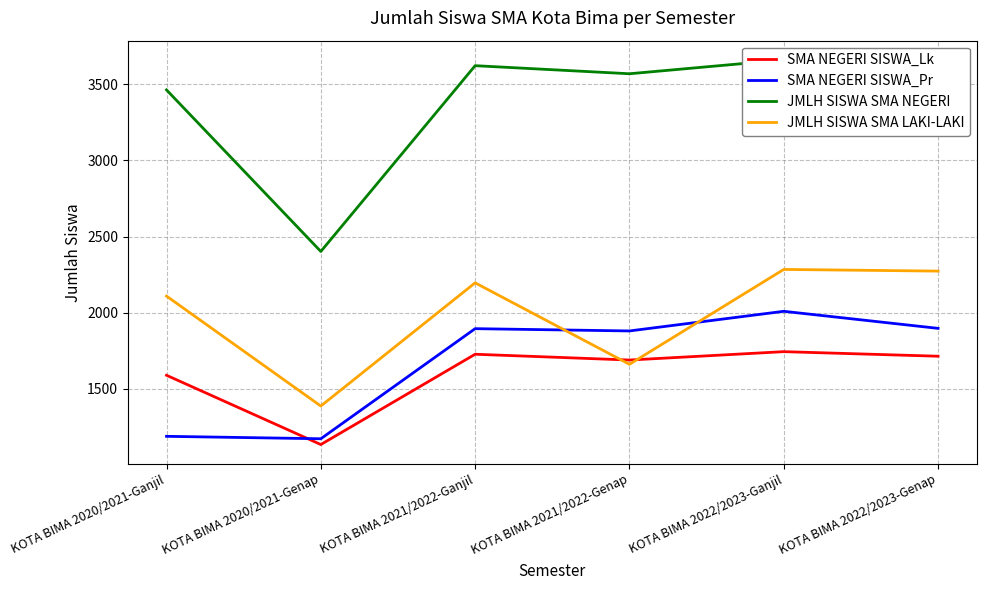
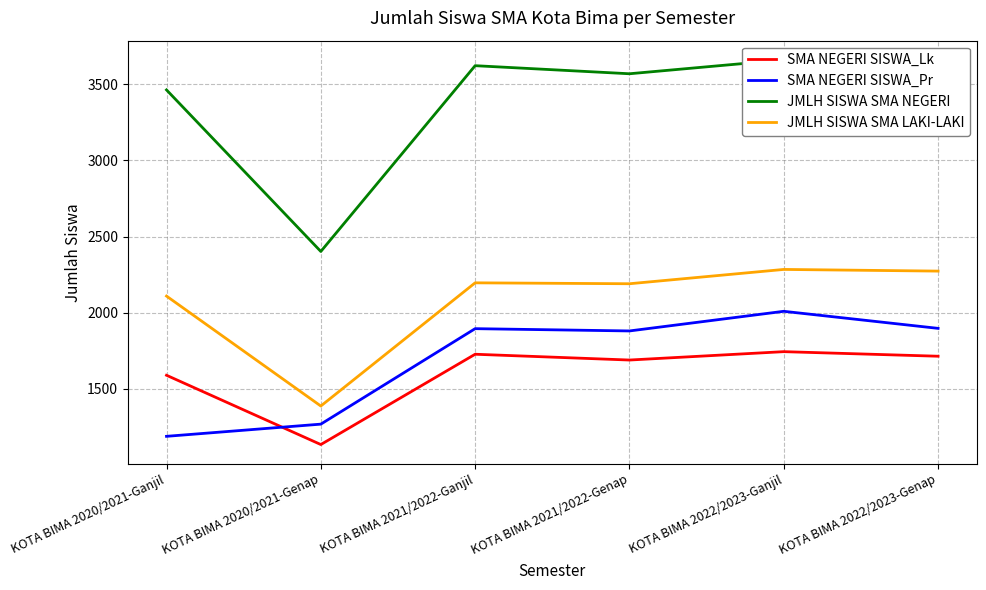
  {
    "SMA NEGERI SISWA_Lk": {
      "KOTA BIMA 2020/2021-Ganjil": 1590,
      "KOTA BIMA 2020/2021-Genap": 1130,
      "KOTA BIMA 2021/2022-Ganjil": 1730,
      "KOTA BIMA 2021/2022-Genap": 1690,
      "KOTA BIMA 2022/2023-Ganjil": 1740,
      "KOTA BIMA 2022/2023-Genap": 1710
    },
    "SMA NEGERI SISWA_Pr": {
      "KOTA BIMA 2020/2021-Ganjil": 1190,
-     "KOTA BIMA 2020/2021-Genap": 1170,
+     "KOTA BIMA 2020/2021-Genap": 1270,
      "KOTA BIMA 2021/2022-Ganjil": 1900,
      "KOTA BIMA 2021/2022-Genap": 1880,
      "KOTA BIMA 2022/2023-Ganjil": 2010,
      "KOTA BIMA 2022/2023-Genap": 1900
    },
    "JMLH SISWA SMA NEGERI": {
      "KOTA BIMA 2020/2021-Ganjil": 3460,
      "KOTA BIMA 2020/2021-Genap": 2400,
      "KOTA BIMA 2021/2022-Ganjil": 3620,
      "KOTA BIMA 2021/2022-Genap": 3570
    },
    "JMLH SISWA SMA LAKI-LAKI": {
      "KOTA BIMA 2020/2021-Ganjil": 2110,
      "KOTA BIMA 2020/2021-Genap": 1390,
      "KOTA BIMA 2021/2022-Ganjil": 2200,
-     "KOTA BIMA 2021/2022-Genap": 1660,
+     "KOTA BIMA 2021/2022-Genap": 2190,
      "KOTA BIMA 2022/2023-Ganjil": 2280,
      "KOTA BIMA 2022/2023-Genap": 2270
    }
  }
